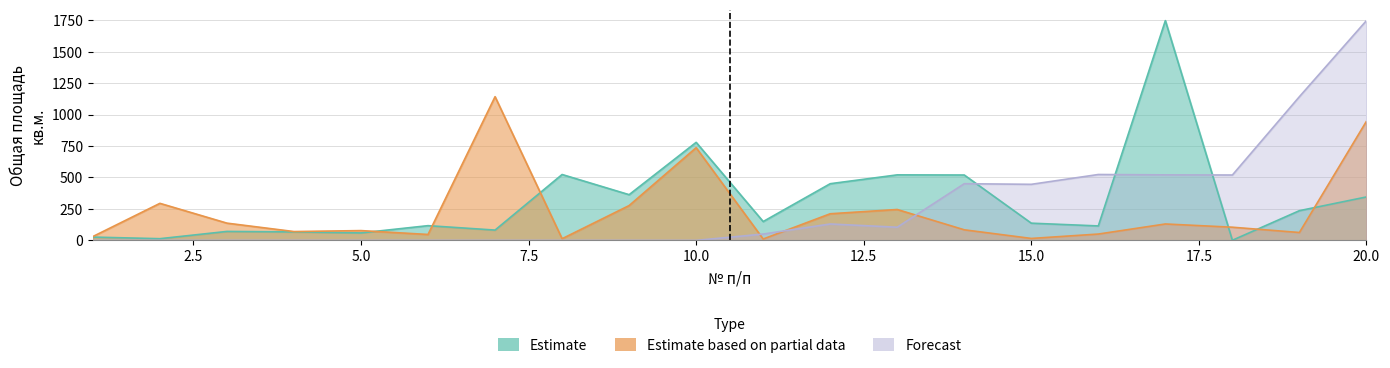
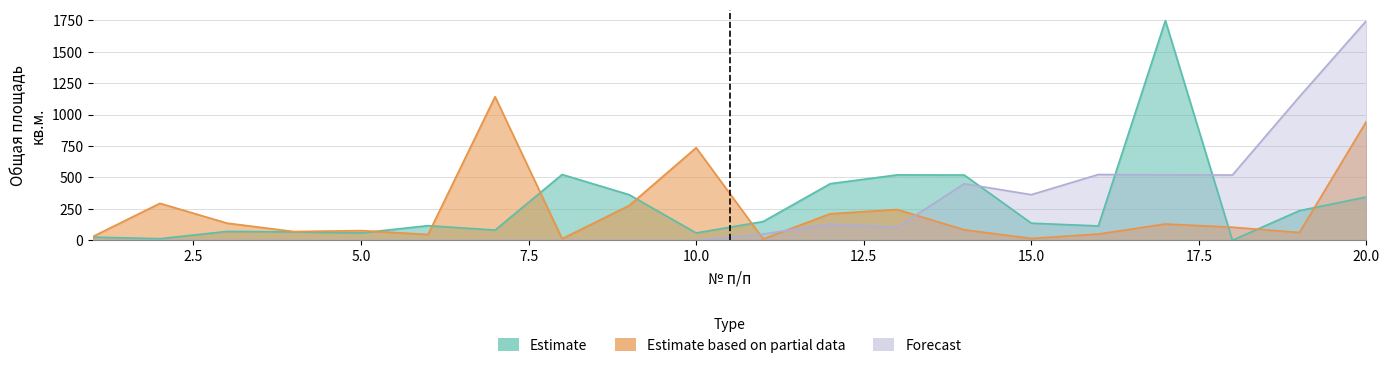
  {
    "Estimate": {
-     "10.0": 780,
+     "10.0": 60,
      "15.0": 140,
      "20.0": 350
    },
    "Estimate based on partial data": {
      "10.0": 740,
      "15.0": 20,
      "20.0": 950
    },
    "Forecast": {
      "5.0": 0,
      "10.0": 0,
-     "15.0": 450,
+     "15.0": 360,
      "20.0": 1750
    }
  }
